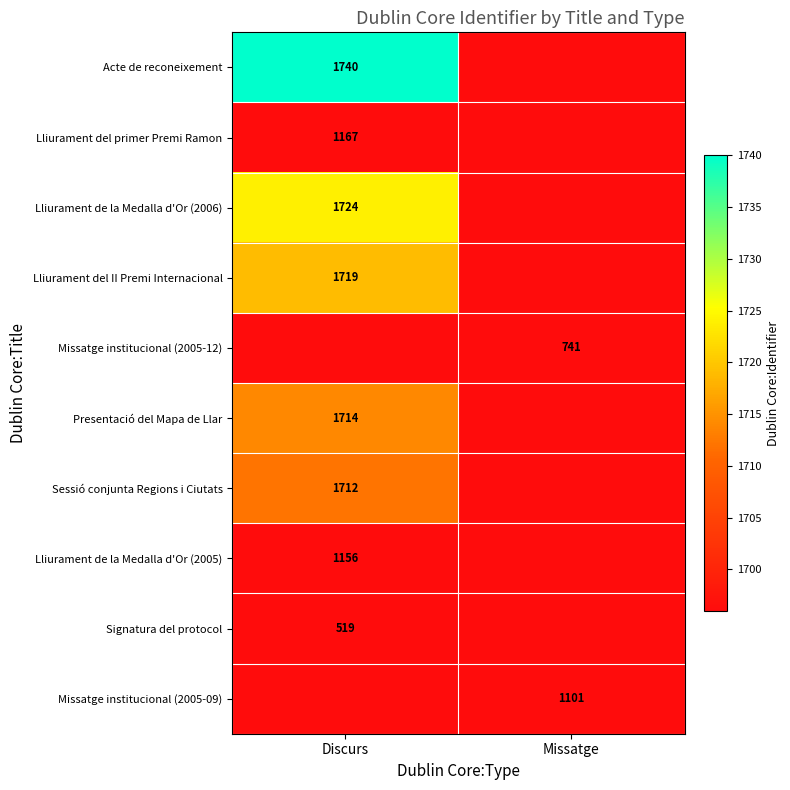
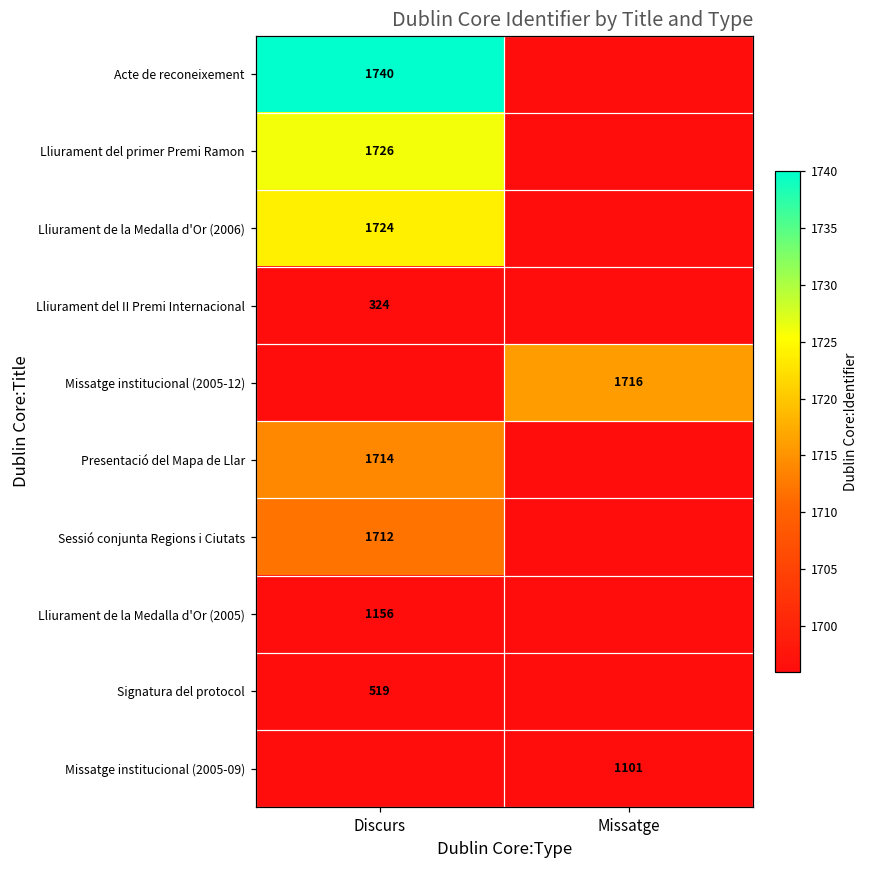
  {
    "Acte de reconeixement": {
      "Discurs": 1740
    },
    "Lliurament del primer Premi Ramon": {
-     "Discurs": 1167
+     "Discurs": 1726
    },
    "Lliurament de la Medalla d'Or (2006)": {
      "Discurs": 1724
    },
    "Lliurament del II Premi Internacional": {
-     "Discurs": 1719
+     "Discurs": 324
    },
    "Missatge institucional (2005-12)": {
-     "Missatge": 741
+     "Missatge": 1716
    },
    "Presentació del Mapa de Llar": {
      "Discurs": 1714
    },
    "Sessió conjunta Regions i Ciutats": {
      "Discurs": 1712
    },
    "Lliurament de la Medalla d'Or (2005)": {
      "Discurs": 1156
    },
    "Signatura del protocol": {
      "Discurs": 519
    },
    "Missatge institucional (2005-09)": {
      "Missatge": 1101
    }
  }
